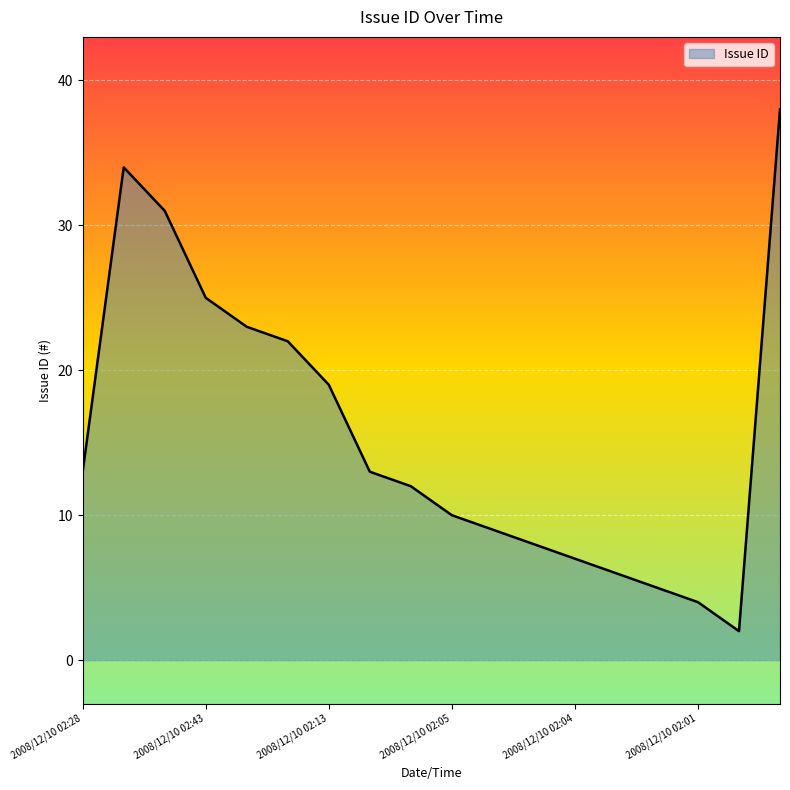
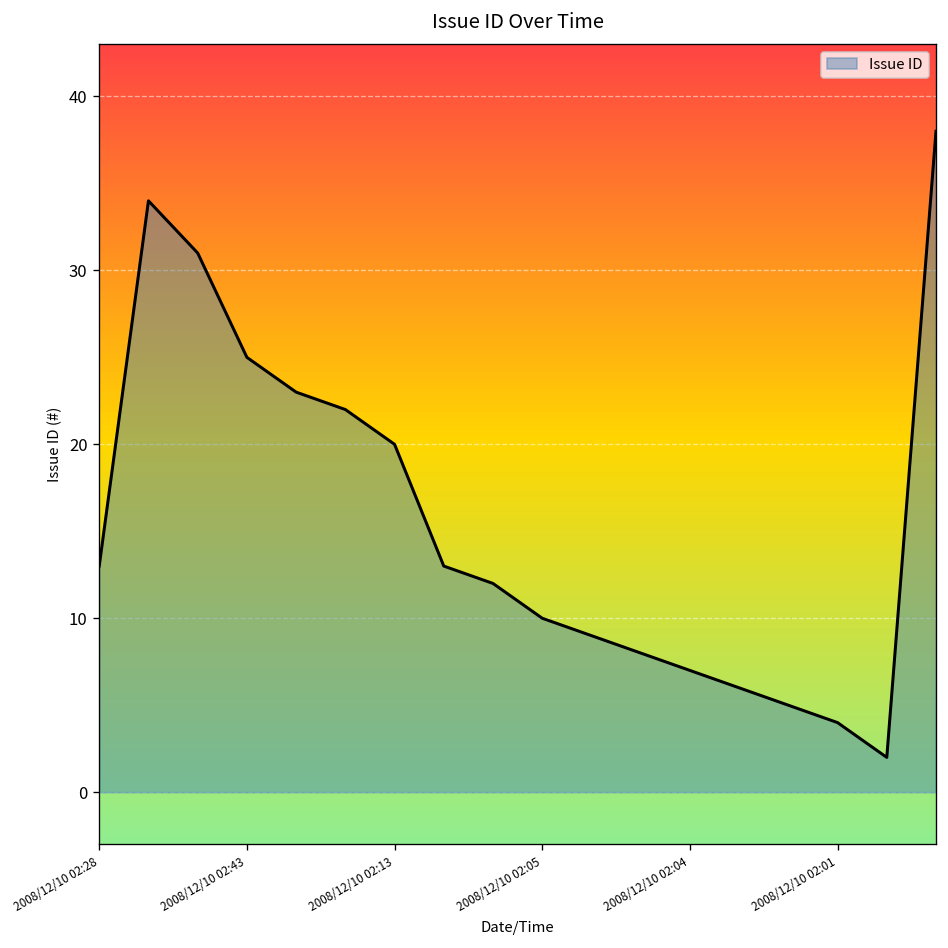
  {
    "2008/12/10 02:28": 13,
    "2008/12/10 02:43": 25,
-   "2008/12/10 02:13": 19,
+   "2008/12/10 02:13": 20,
    "2008/12/10 02:01": 4
  }
